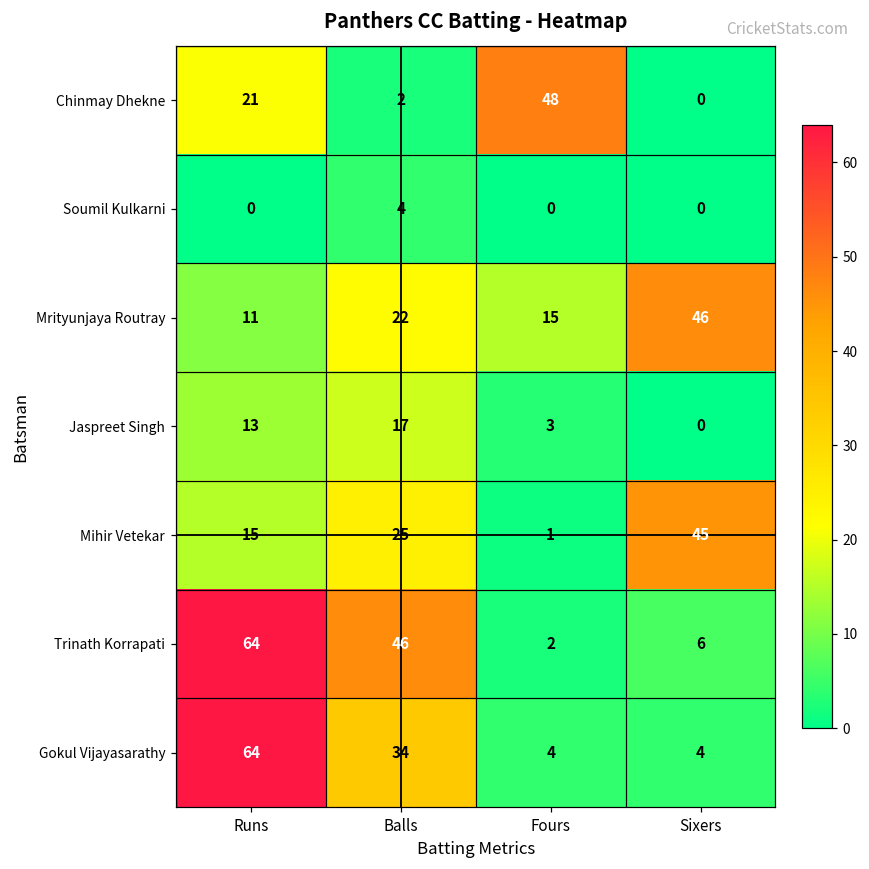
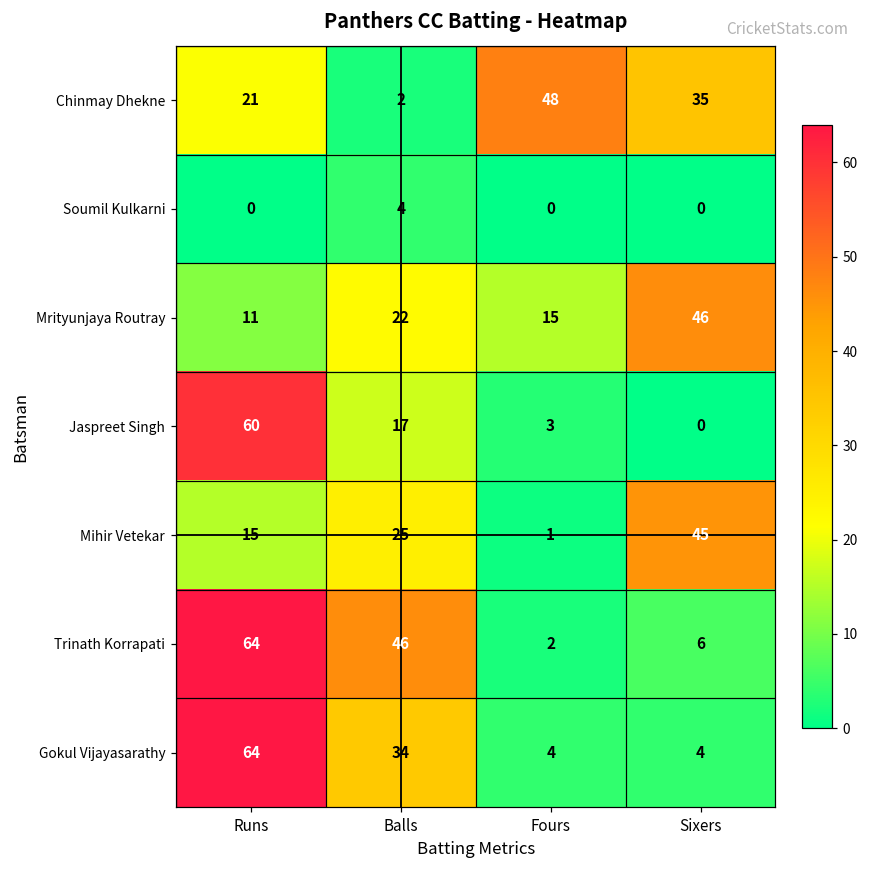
  {
    "Chinmay Dhekne": {
      "Runs": 21,
      "Balls": 2,
      "Fours": 48,
-     "Sixers": 0
+     "Sixers": 35
    },
    "Soumil Kulkarni": {
      "Runs": 0,
      "Balls": 4,
      "Fours": 0,
      "Sixers": 0
    },
    "Mrityunjaya Routray": {
      "Runs": 11,
      "Balls": 22,
      "Fours": 15,
      "Sixers": 46
    },
    "Jaspreet Singh": {
-     "Runs": 13,
+     "Runs": 60,
      "Balls": 17,
      "Fours": 3,
      "Sixers": 0
    },
    "Mihir Vetekar": {
      "Runs": 15,
      "Balls": 25,
      "Fours": 1,
      "Sixers": 45
    },
    "Trinath Korrapati": {
      "Runs": 64,
      "Balls": 46,
      "Fours": 2,
      "Sixers": 6
    },
    "Gokul Vijayasarathy": {
      "Runs": 64,
      "Balls": 34,
      "Fours": 4,
      "Sixers": 4
    }
  }
